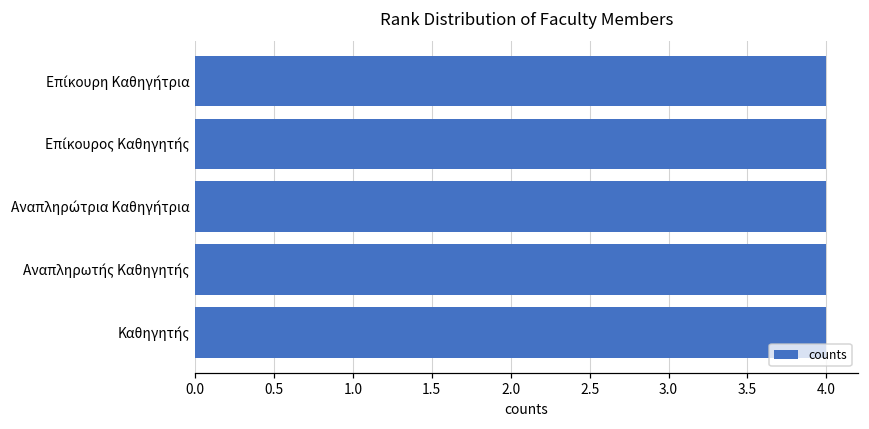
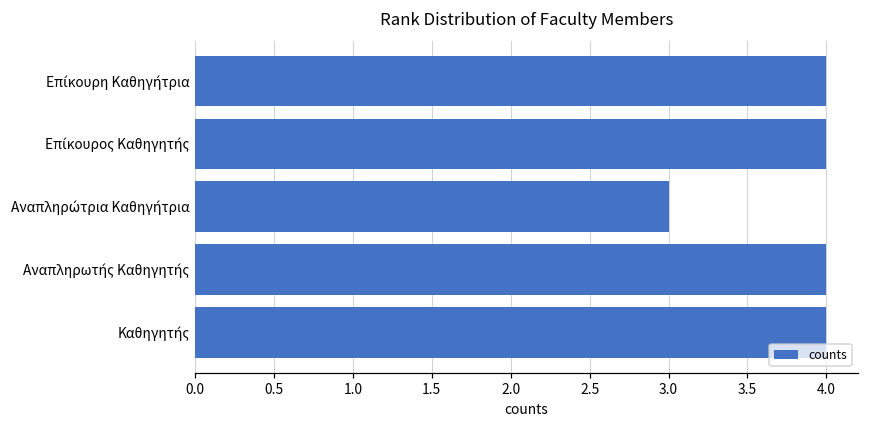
  {
    "Επίκουρη Καθηγήτρια": 4,
    "Επίκουρος Καθηγητής": 4,
-   "Αναπληρώτρια Καθηγήτρια": 4,
+   "Αναπληρώτρια Καθηγήτρια": 3,
    "Αναπληρωτής Καθηγητής": 4,
    "Καθηγητής": 4
  }
